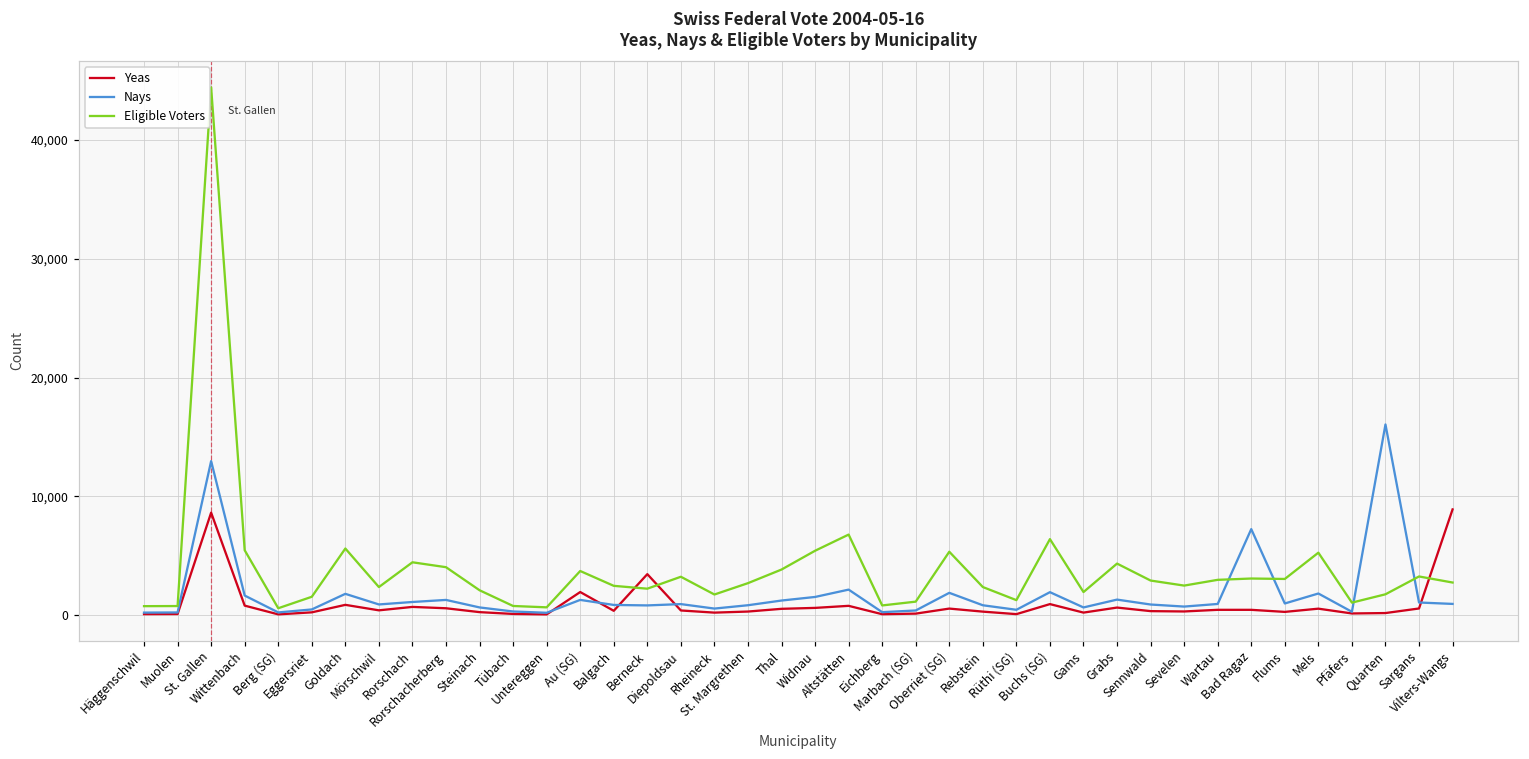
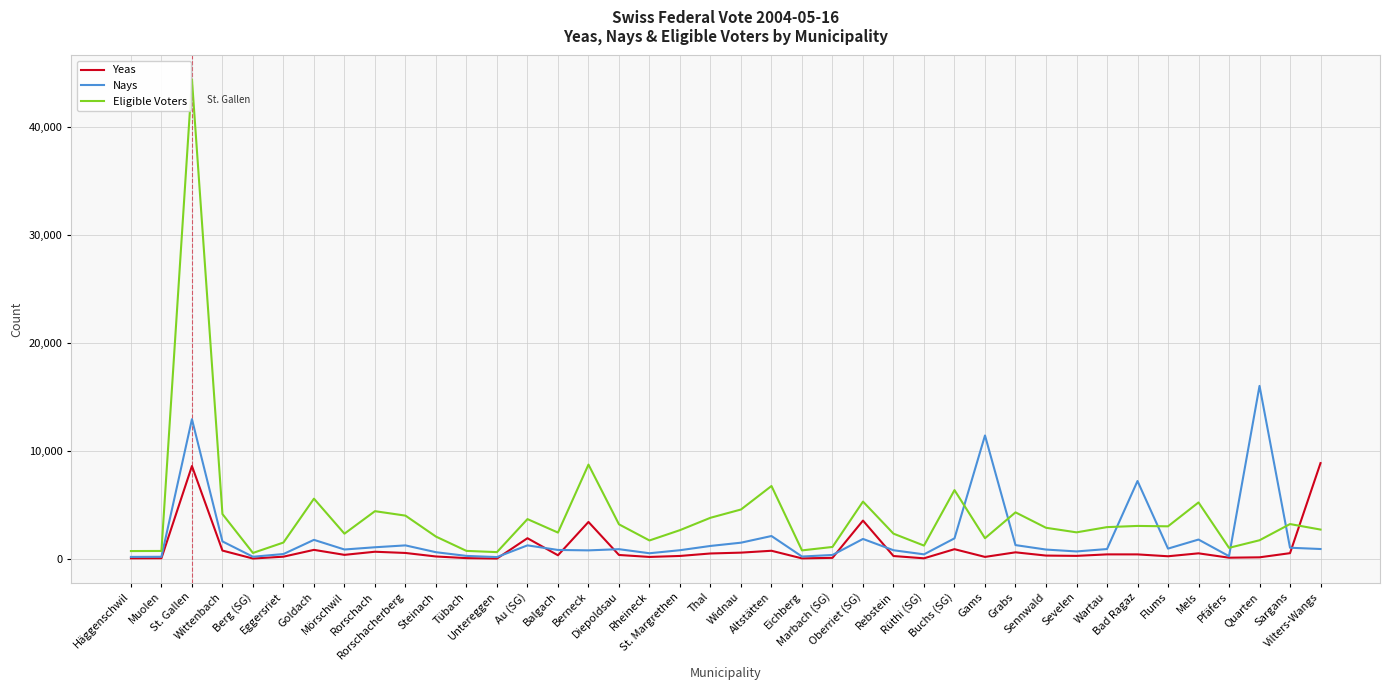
  {
    "Yeas": {
      "St. Gallen": "8,600",
      "Wittenbach": "800",
      "Eggersriet": "300",
      "Goldach": "900",
      "Mörschwil": "400",
      "Rorschach": "700",
      "Rorschacherberg": "600",
      "Steinach": "300",
      "Au (SG)": "2,000",
      "Balgach": "400",
      "Berneck": "3,500",
      "Diepoldsau": "400",
      "Rheineck": "200",
      "St. Margrethen": "300",
      "Thal": "600",
      "Widnau": "600",
      "Altstätten": "800",
      "Marbach (SG)": "200",
-     "Oberriet (SG)": "600",
+     "Oberriet (SG)": "3,600",
      "Rebstein": "300",
      "Rüthi (SG)": "100",
      "Buchs (SG)": "1,000",
      "Gams": "200",
      "Grabs": "700",
      "Sennwald": "400",
      "Sevelen": "300",
      "Wartau": "500",
      "Bad Ragaz": "500",
      "Flums": "300",
      "Mels": "600",
      "Quarten": "200",
      "Sargans": "600",
      "Vilters-Wangs": "8,900"
    },
    "Nays": {
      "St. Gallen": "13,000",
      "Wittenbach": "1,700",
      "Eggersriet": "500",
      "Goldach": "1,800",
      "Mörschwil": "900",
      "Rorschach": "1,100",
      "Rorschacherberg": "1,300",
      "Steinach": "700",
      "Au (SG)": "1,300",
      "Balgach": "900",
      "Berneck": "800",
      "Diepoldsau": "1,000",
      "Rheineck": "600",
      "St. Margrethen": "900",
      "Thal": "1,300",
      "Widnau": "1,600",
      "Altstätten": "2,200",
      "Marbach (SG)": "400",
      "Oberriet (SG)": "1,900",
      "Rebstein": "900",
      "Rüthi (SG)": "500",
      "Buchs (SG)": "2,000",
-     "Gams": "700",
+     "Gams": "11,500",
      "Grabs": "1,300",
      "Sennwald": "900",
      "Sevelen": "700",
      "Wartau": "1,000",
      "Bad Ragaz": "7,300",
      "Flums": "1,000",
      "Mels": "1,800",
      "Quarten": "16,100",
      "Sargans": "1,100",
      "Vilters-Wangs": "1,000"
    },
    "Eligible Voters": {
      "Häggenschwil": "800",
      "Muolen": "800",
      "St. Gallen": "44,400",
-     "Wittenbach": "5,500",
+     "Wittenbach": "4,200",
      "Berg (SG)": "600",
      "Eggersriet": "1,600",
      "Goldach": "5,600",
      "Mörschwil": "2,400",
      "Rorschach": "4,500",
      "Rorschacherberg": "4,100",
      "Steinach": "2,100",
      "Tübach": "800",
      "Untereggen": "700",
      "Au (SG)": "3,700",
      "Balgach": "2,500",
-     "Berneck": "2,200",
+     "Berneck": "8,800",
      "Diepoldsau": "3,300",
      "Rheineck": "1,800",
      "St. Margrethen": "2,700",
      "Thal": "3,900",
-     "Widnau": "5,400",
+     "Widnau": "4,600",
      "Altstätten": "6,800",
      "Eichberg": "800",
      "Marbach (SG)": "1,200",
      "Oberriet (SG)": "5,400",
      "Rebstein": "2,400",
      "Rüthi (SG)": "1,300",
      "Buchs (SG)": "6,400",
      "Gams": "2,000",
      "Grabs": "4,400",
      "Sennwald": "2,900",
      "Sevelen": "2,500",
      "Wartau": "3,000",
      "Bad Ragaz": "3,100",
      "Flums": "3,100",
      "Mels": "5,300",
      "Pfäfers": "1,100",
      "Quarten": "1,800",
      "Sargans": "3,300",
      "Vilters-Wangs": "2,800"
    }
  }
